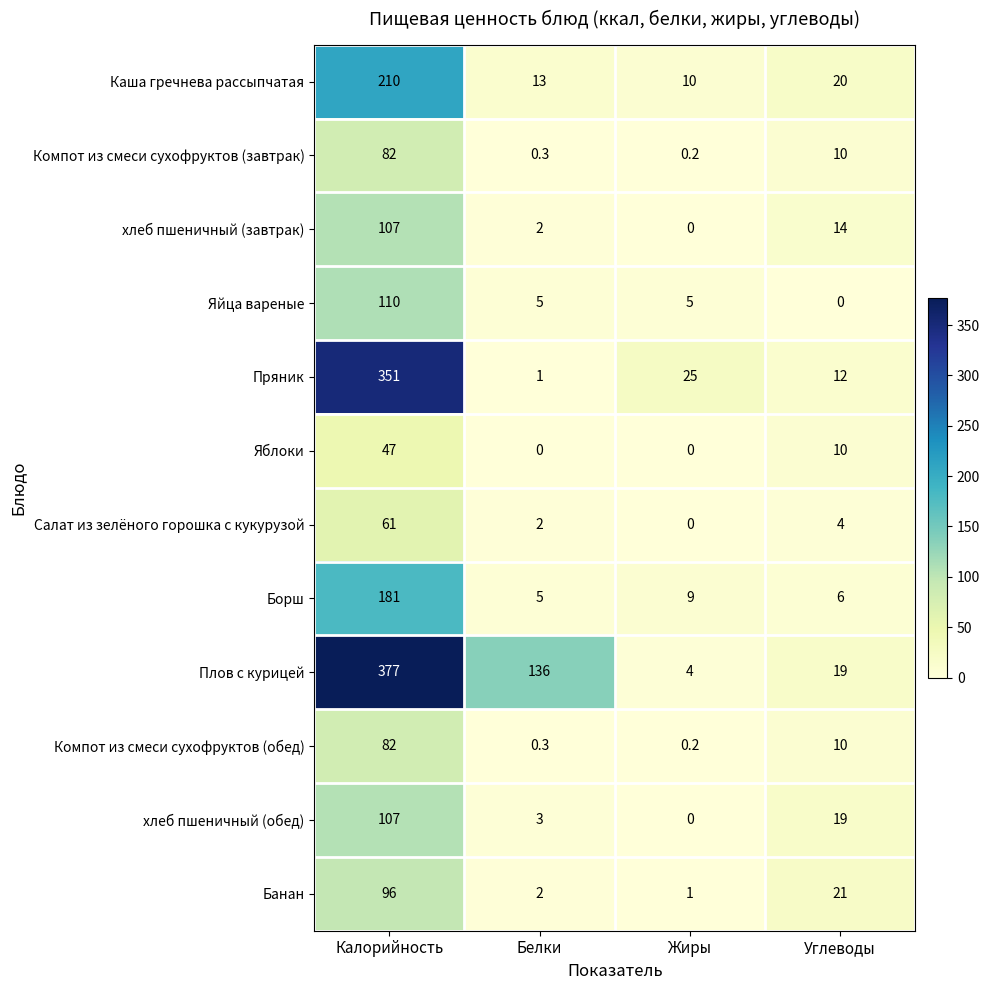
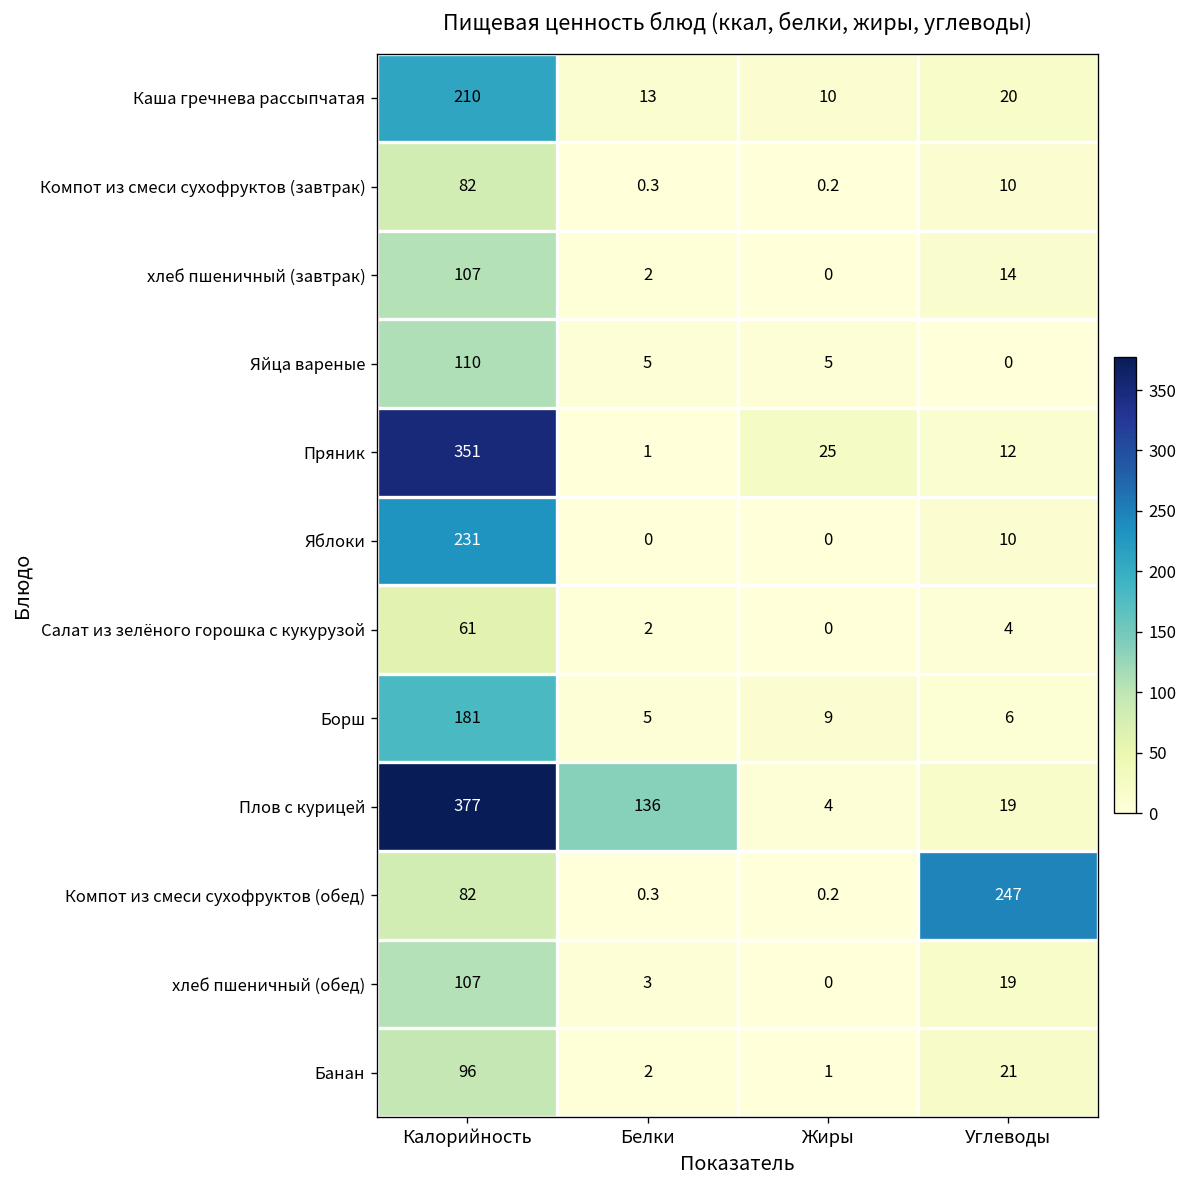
  {
    "Каша гречнева рассыпчатая": {
      "Калорийность": 210,
      "Белки": 13,
      "Жиры": 10,
      "Углеводы": 20
    },
    "Компот из смеси сухофруктов (завтрак)": {
      "Калорийность": 82,
      "Белки": 0.3,
      "Жиры": 0.2,
      "Углеводы": 10
    },
    "хлеб пшеничный (завтрак)": {
      "Калорийность": 107,
      "Белки": 2,
      "Жиры": 0,
      "Углеводы": 14
    },
    "Яйца вареные": {
      "Калорийность": 110,
      "Белки": 5,
      "Жиры": 5,
      "Углеводы": 0
    },
    "Пряник": {
      "Калорийность": 351,
      "Белки": 1,
      "Жиры": 25,
      "Углеводы": 12
    },
    "Яблоки": {
-     "Калорийность": 47,
+     "Калорийность": 231,
      "Белки": 0,
      "Жиры": 0,
      "Углеводы": 10
    },
    "Салат из зелёного горошка с кукурузой": {
      "Калорийность": 61,
      "Белки": 2,
      "Жиры": 0,
      "Углеводы": 4
    },
    "Борш": {
      "Калорийность": 181,
      "Белки": 5,
      "Жиры": 9,
      "Углеводы": 6
    },
    "Плов с курицей": {
      "Калорийность": 377,
      "Белки": 136,
      "Жиры": 4,
      "Углеводы": 19
    },
    "Компот из смеси сухофруктов (обед)": {
      "Калорийность": 82,
      "Белки": 0.3,
      "Жиры": 0.2,
-     "Углеводы": 10
+     "Углеводы": 247
    },
    "хлеб пшеничный (обед)": {
      "Калорийность": 107,
      "Белки": 3,
      "Жиры": 0,
      "Углеводы": 19
    },
    "Банан": {
      "Калорийность": 96,
      "Белки": 2,
      "Жиры": 1,
      "Углеводы": 21
    }
  }
